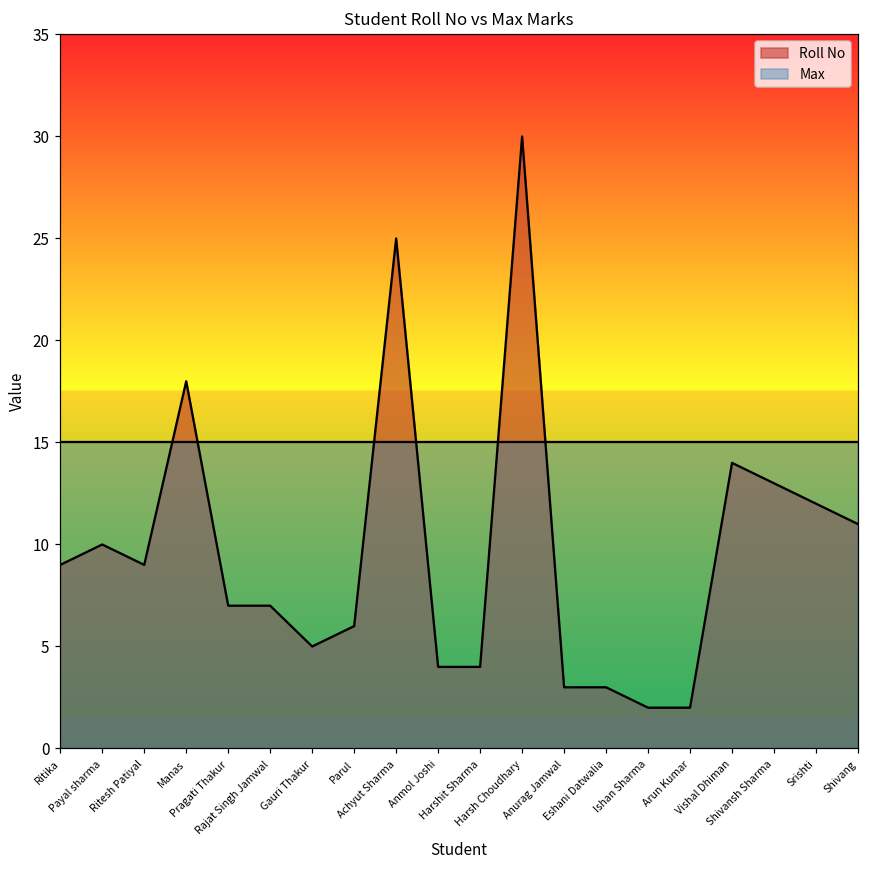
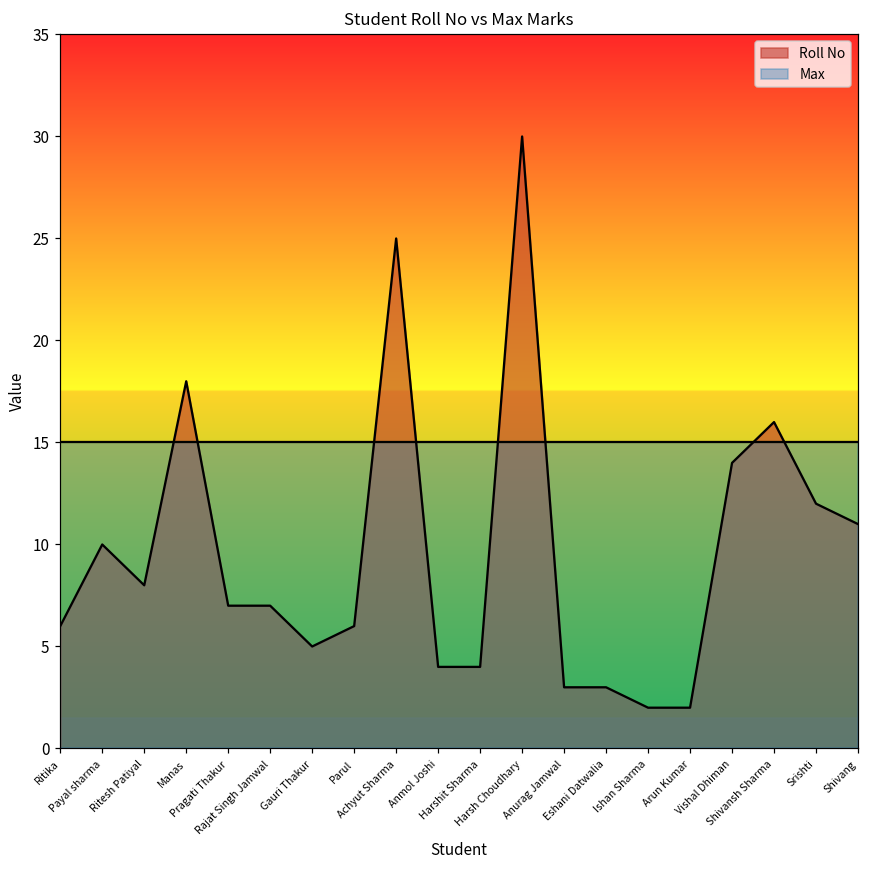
  {
    "Roll No": {
-     "Ritika": 9,
+     "Ritika": 6,
      "Payal sharma": 10,
-     "Ritesh Patiyal": 9,
+     "Ritesh Patiyal": 8,
      "Manas": 18,
      "Pragati Thakur": 7,
      "Rajat Singh Jamwal": 7,
      "Gauri Thakur": 5,
      "Parul": 6,
      "Achyut Sharma": 25,
      "Anmol Joshi": 4,
      "Harshit Sharma": 4,
      "Harsh Choudhary": 30,
      "Anurag Jamwal": 3,
      "Eshani Datwalia": 3,
      "Ishan Sharma": 2,
      "Arun Kumar": 2,
      "Vishal Dhiman": 14,
-     "Shivansh Sharma": 13,
+     "Shivansh Sharma": 16,
      "Srishti": 12,
      "Shivang": 11
    },
    "Max": {
      "Ritika": 15,
      "Payal sharma": 15,
      "Ritesh Patiyal": 15,
      "Manas": 15,
      "Pragati Thakur": 15,
      "Rajat Singh Jamwal": 15,
      "Gauri Thakur": 15,
      "Parul": 15,
      "Achyut Sharma": 15,
      "Anmol Joshi": 15,
      "Harshit Sharma": 15,
      "Harsh Choudhary": 15,
      "Anurag Jamwal": 15,
      "Eshani Datwalia": 15,
      "Ishan Sharma": 15,
      "Arun Kumar": 15,
      "Vishal Dhiman": 15,
      "Shivansh Sharma": 15,
      "Srishti": 15,
      "Shivang": 15
    }
  }
